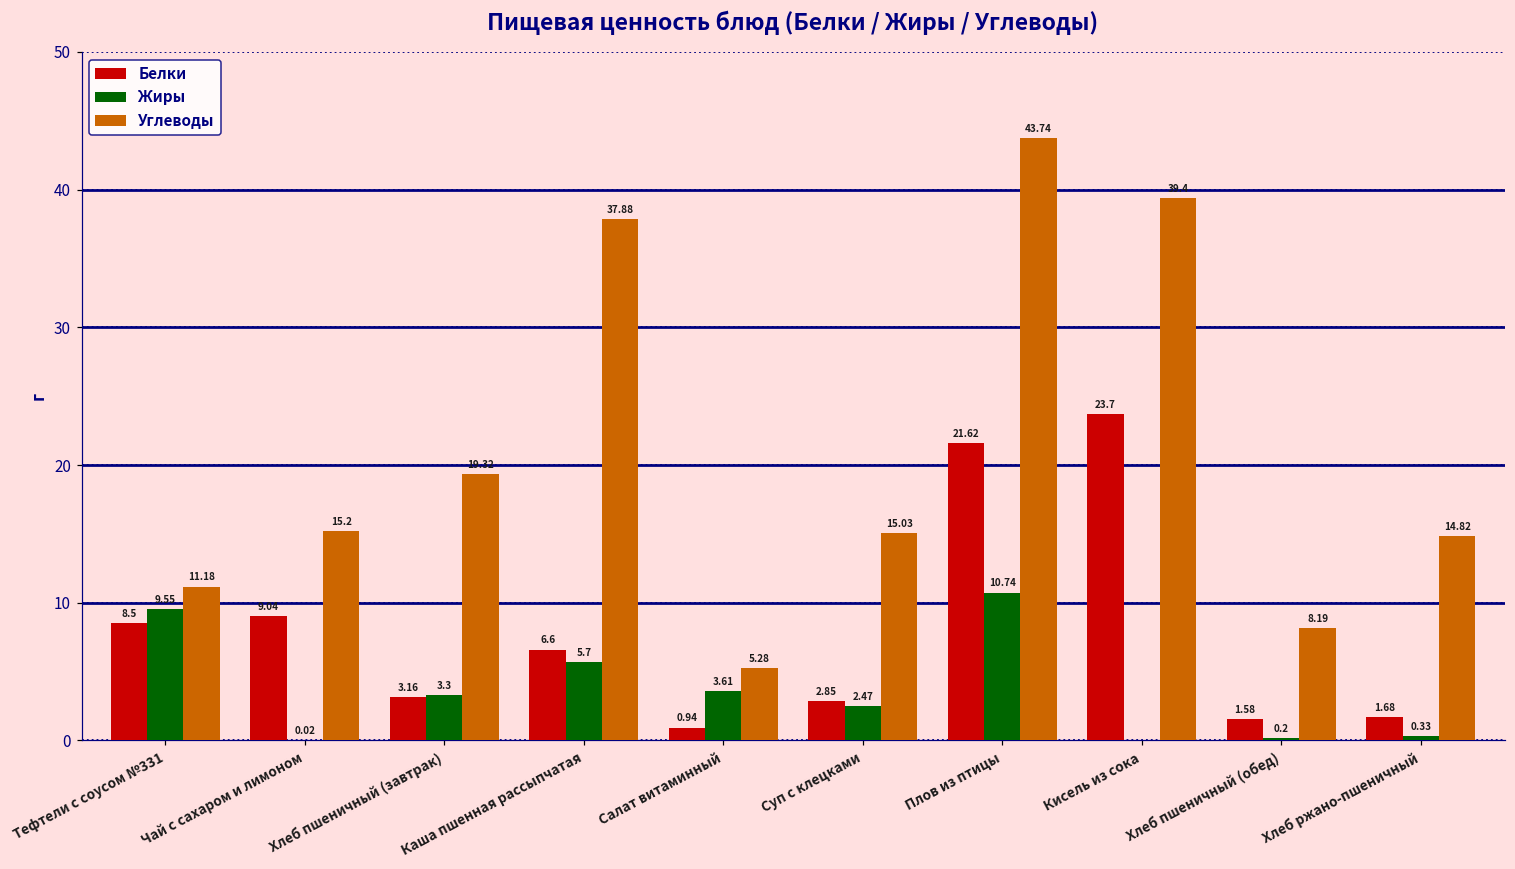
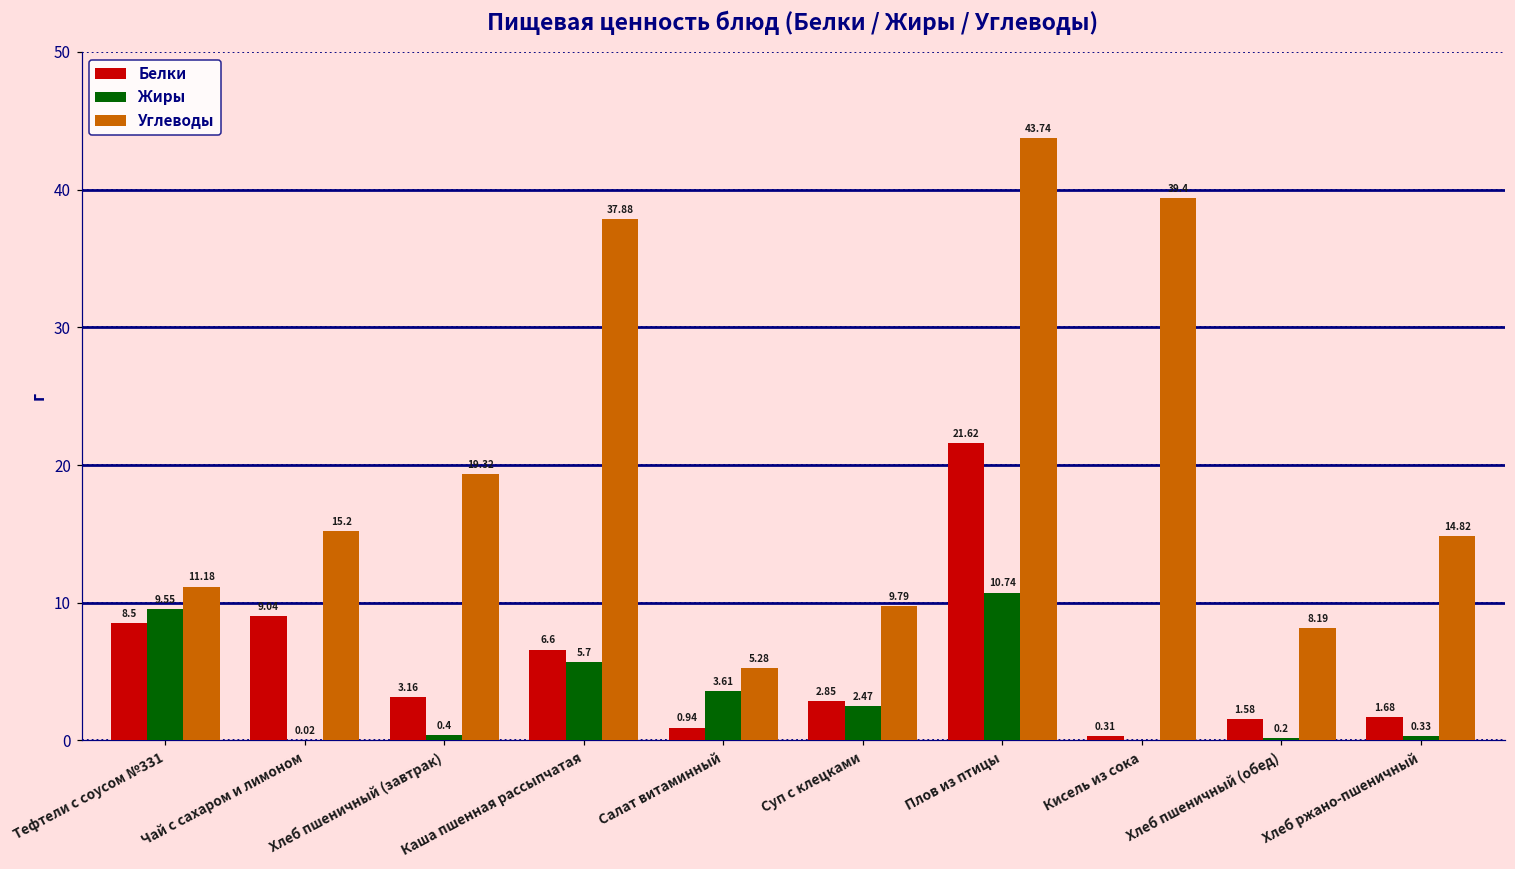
  {
    "Белки": {
      "Тефтели с соусом №331": 8.5,
      "Чай с сахаром и лимоном": 9.04,
      "Хлеб пшеничный (завтрак)": 3.16,
      "Каша пшенная рассыпчатая": 6.6,
      "Салат витаминный": 0.94,
      "Суп с клецками": 2.85,
      "Плов из птицы": 21.62,
-     "Кисель из сока": 23.7,
+     "Кисель из сока": 0.31,
      "Хлеб пшеничный (обед)": 1.58,
      "Хлеб ржано-пшеничный": 1.68
    },
    "Жиры": {
      "Тефтели с соусом №331": 9.55,
      "Чай с сахаром и лимоном": 0.02,
-     "Хлеб пшеничный (завтрак)": 3.3,
+     "Хлеб пшеничный (завтрак)": 0.4,
      "Каша пшенная рассыпчатая": 5.7,
      "Салат витаминный": 3.61,
      "Суп с клецками": 2.47,
      "Плов из птицы": 10.74,
      "Хлеб пшеничный (обед)": 0.2,
      "Хлеб ржано-пшеничный": 0.33
    },
    "Углеводы": {
      "Тефтели с соусом №331": 11.18,
      "Чай с сахаром и лимоном": 15.2,
      "Хлеб пшеничный (завтрак)": 19.32,
      "Каша пшенная рассыпчатая": 37.88,
      "Салат витаминный": 5.28,
-     "Суп с клецками": 15.03,
+     "Суп с клецками": 9.79,
      "Плов из птицы": 43.74,
      "Кисель из сока": 39.4,
      "Хлеб пшеничный (обед)": 8.19,
      "Хлеб ржано-пшеничный": 14.82
    }
  }
